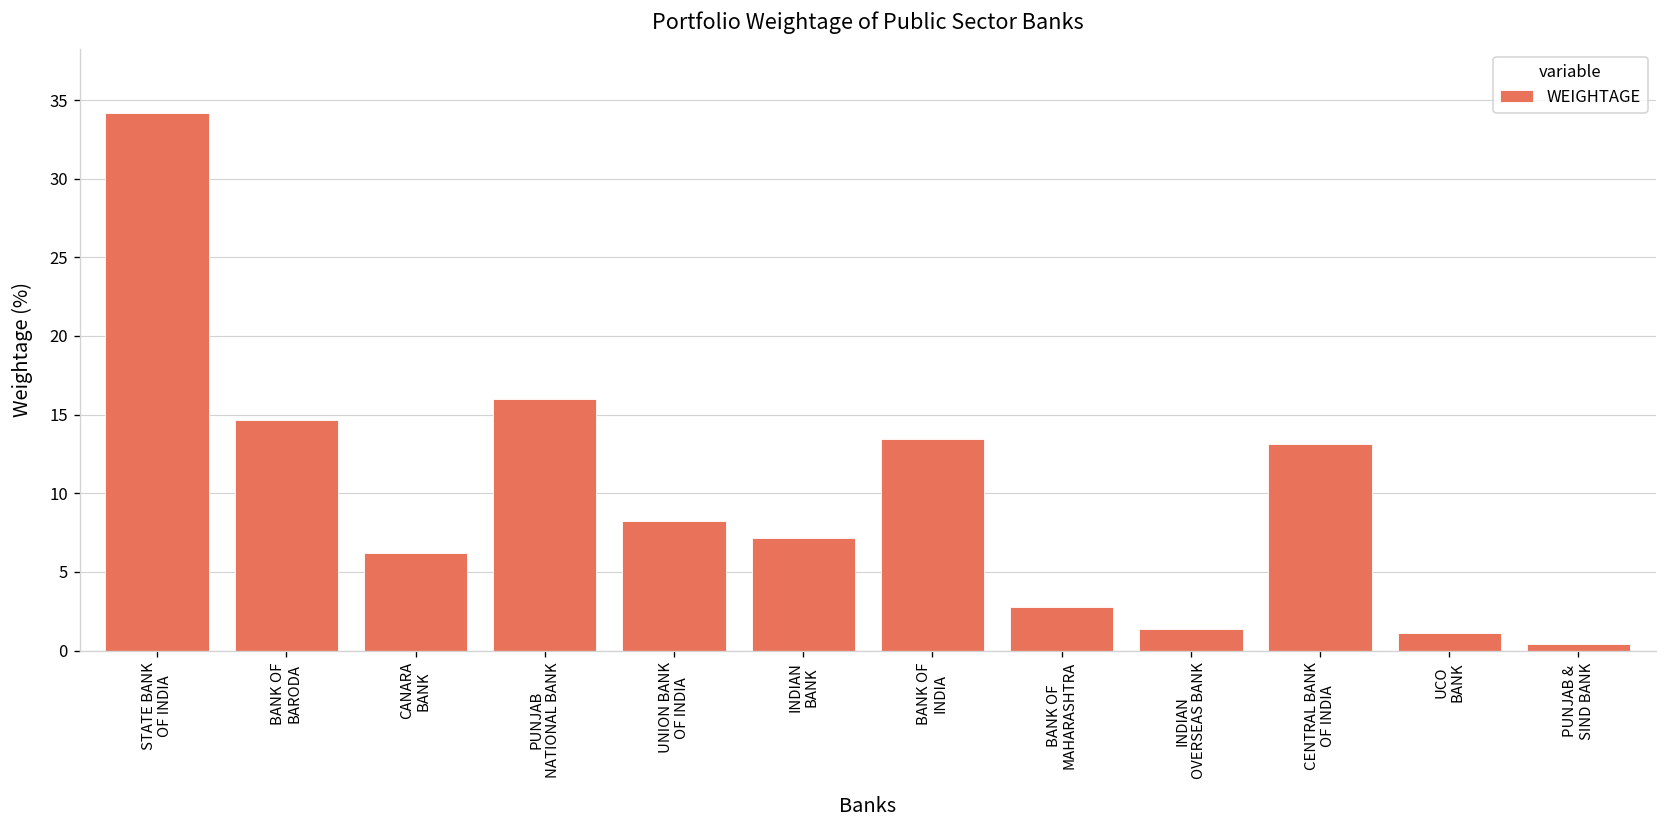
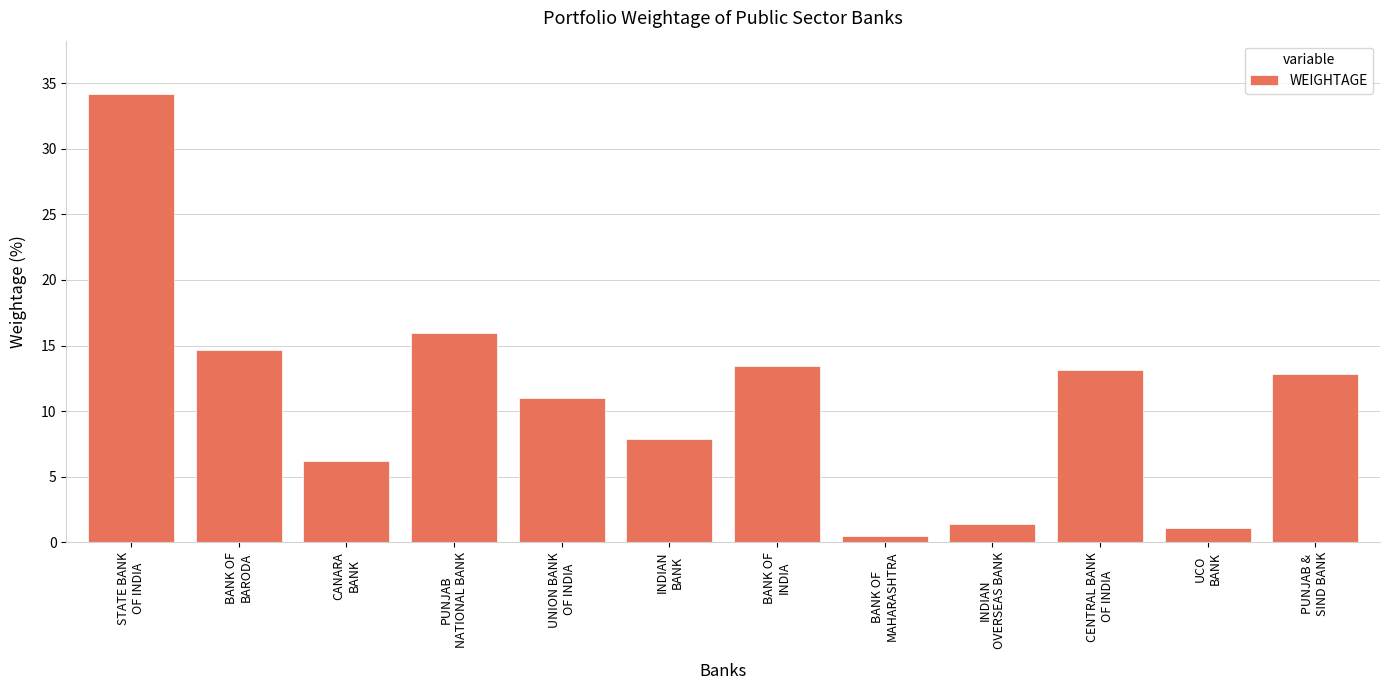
  {
    "STATE BANK OF INDIA": 34.2,
    "BANK OF BARODA": 14.7,
    "CANARA BANK": 6.2,
    "PUNJAB NATIONAL BANK": 16.0,
-   "UNION BANK OF INDIA": 8.2,
-   "INDIAN BANK": 7.1,
+   "UNION BANK OF INDIA": 11.0,
+   "INDIAN BANK": 7.9,
    "BANK OF INDIA": 13.5,
-   "BANK OF MAHARASHTRA": 2.8,
+   "BANK OF MAHARASHTRA": 0.5,
    "INDIAN OVERSEAS BANK": 1.3,
    "CENTRAL BANK OF INDIA": 13.2,
    "UCO BANK": 1.1,
-   "PUNJAB & SIND BANK": 0.4
+   "PUNJAB & SIND BANK": 12.8
  }
